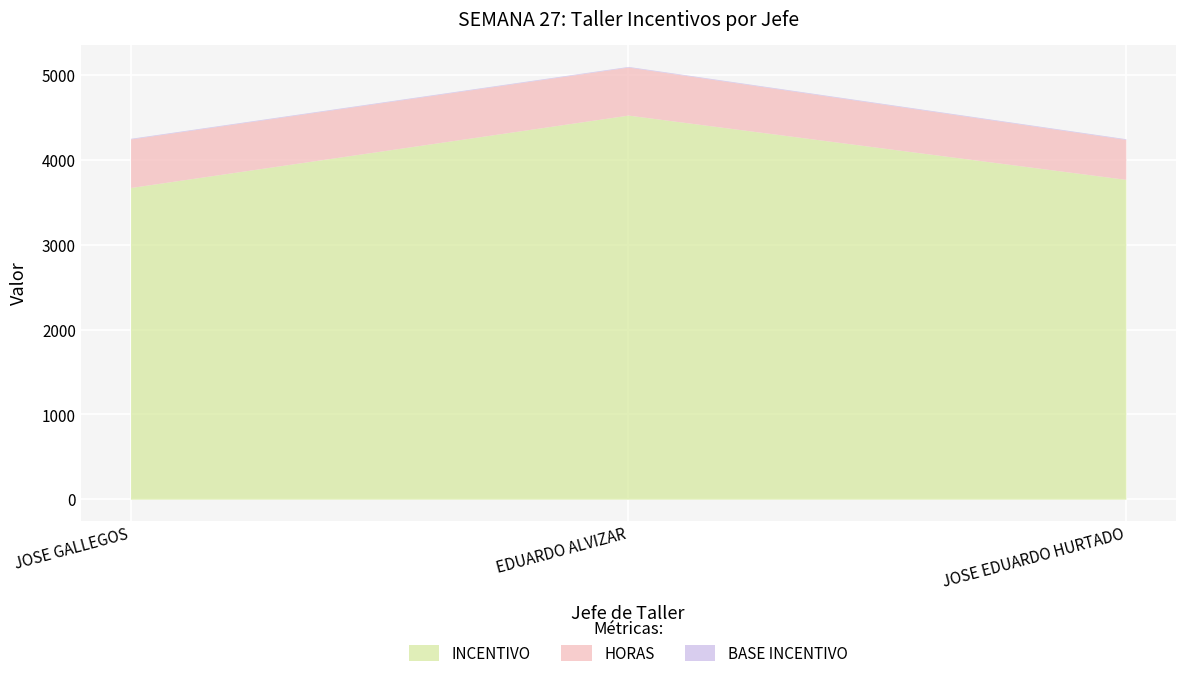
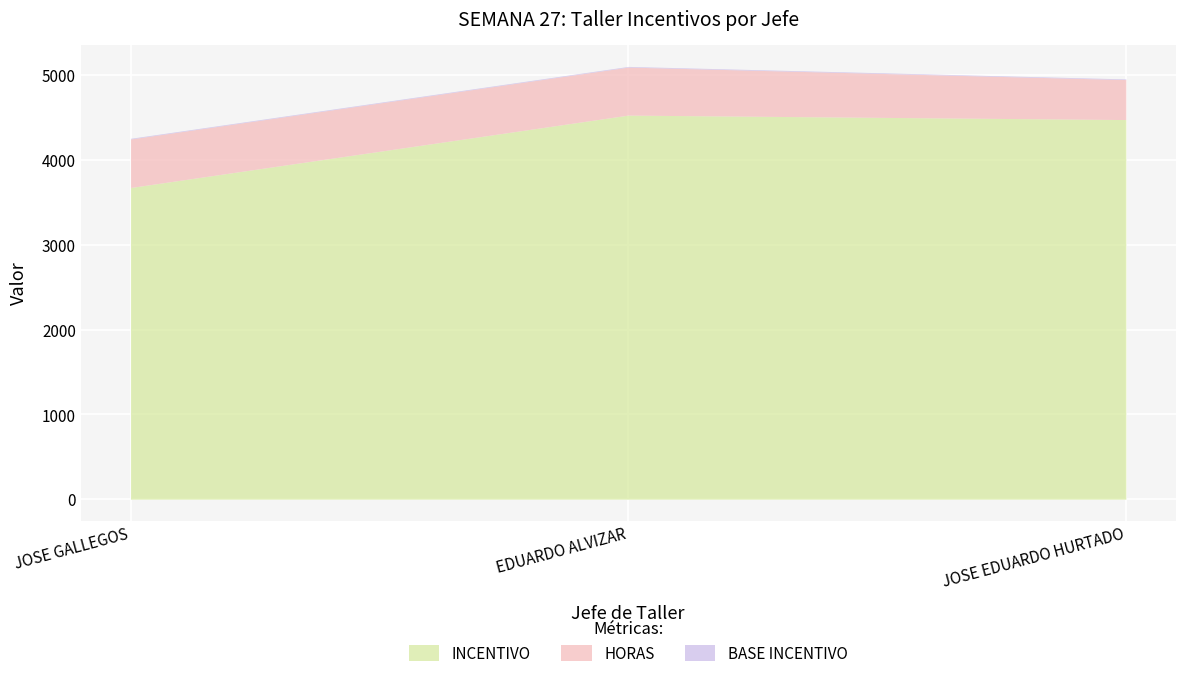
  {
    "INCENTIVO": {
      "JOSE GALLEGOS": 3700,
      "EDUARDO ALVIZAR": 4500,
-     "JOSE EDUARDO HURTADO": 3800
+     "JOSE EDUARDO HURTADO": 4500
    }
  }
